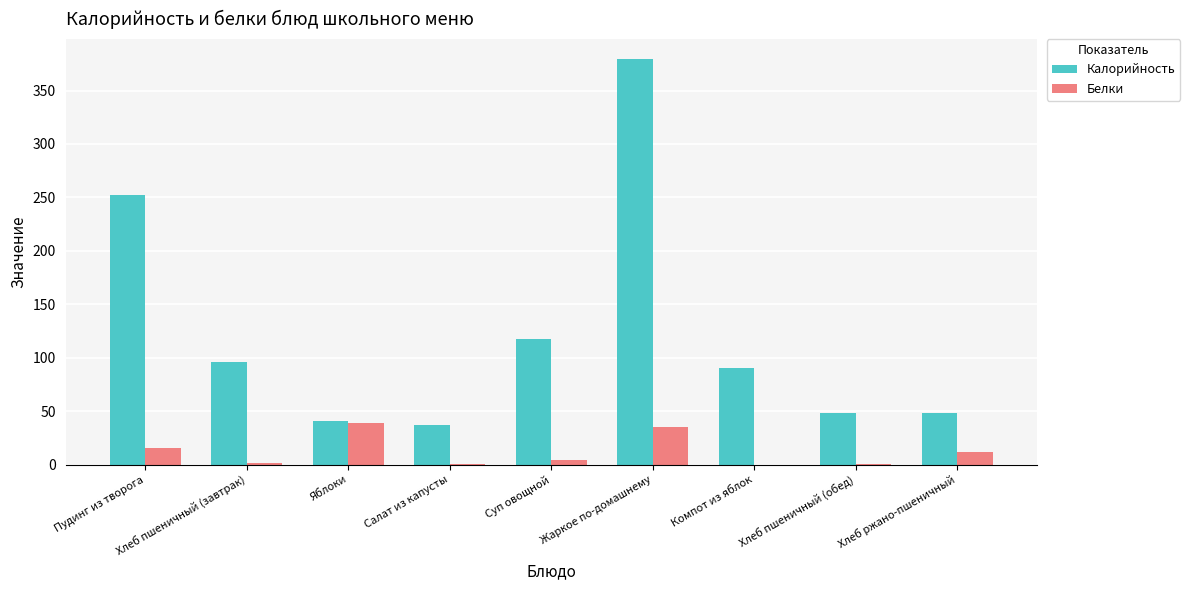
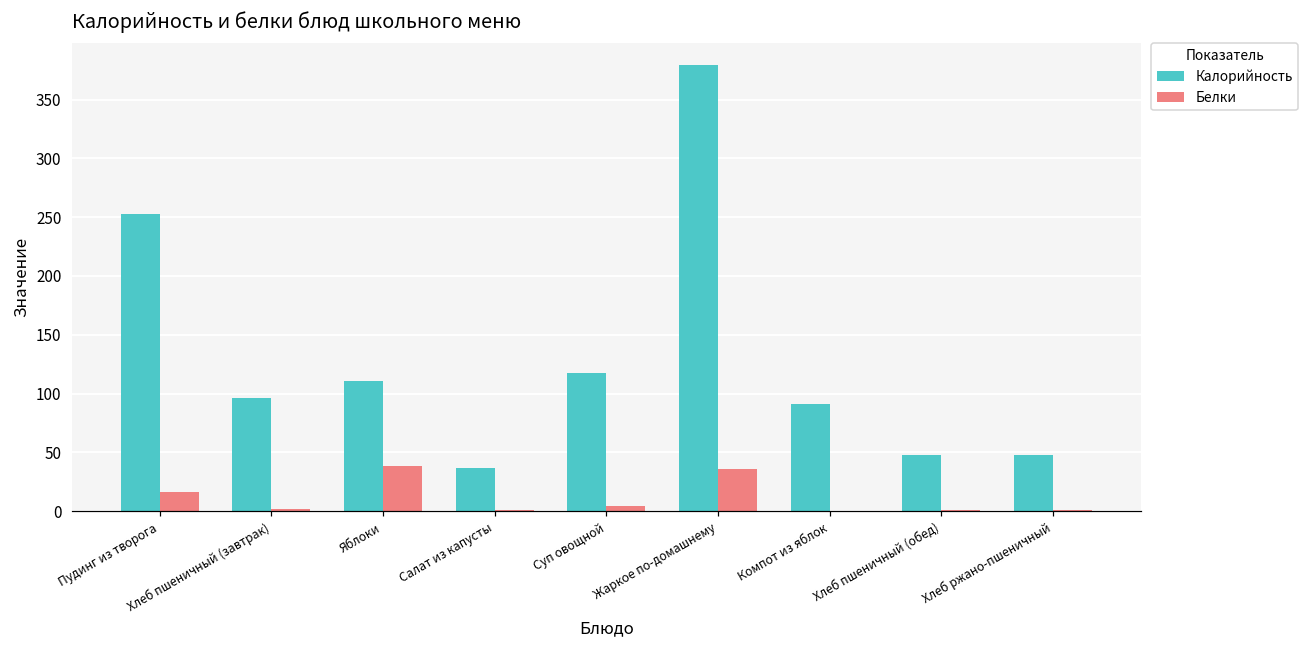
  {
    "Калорийность": {
      "Пудинг из творога": 252,
      "Хлеб пшеничный (завтрак)": 96,
-     "Яблоки": 41,
+     "Яблоки": 111,
      "Салат из капусты": 37,
      "Суп овощной": 117,
      "Жаркое по-домашнему": 379,
      "Компот из яблок": 91,
      "Хлеб пшеничный (обед)": 48,
      "Хлеб ржано-пшеничный": 48
    },
    "Белки": {
      "Пудинг из творога": 16,
      "Яблоки": 39,
      "Суп овощной": 4,
      "Жаркое по-домашнему": 35,
      "Компот из яблок": 0,
-     "Хлеб ржано-пшеничный": 12
+     "Хлеб ржано-пшеничный": 1
    }
  }
